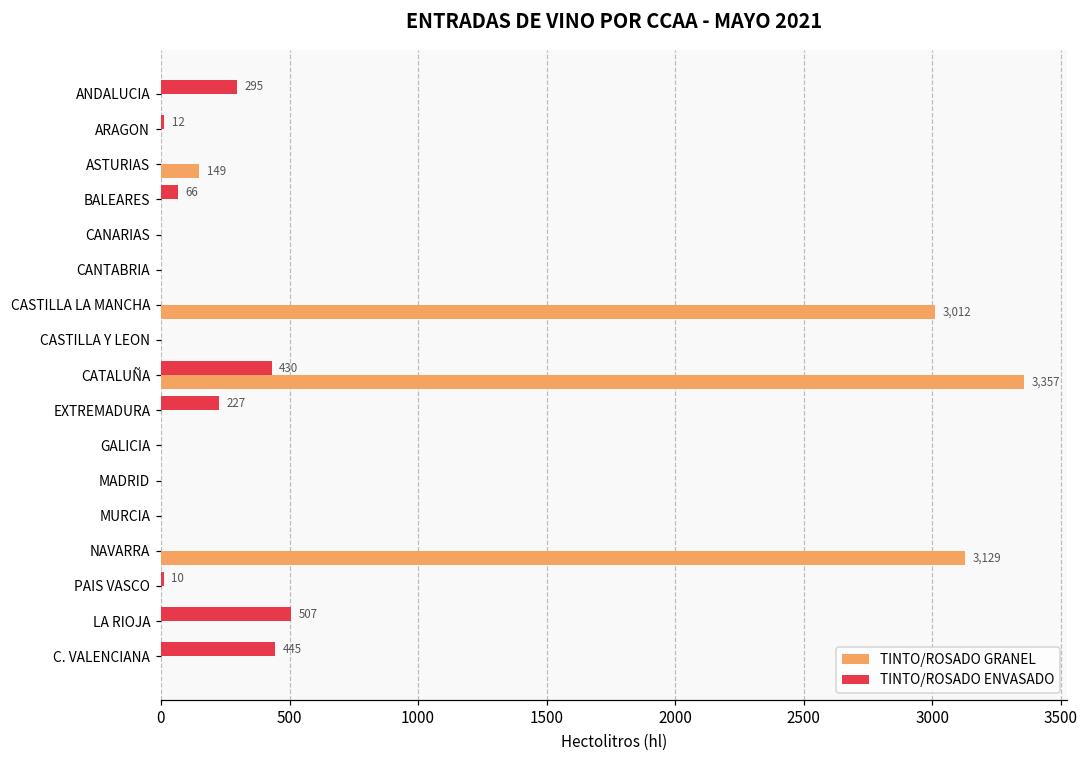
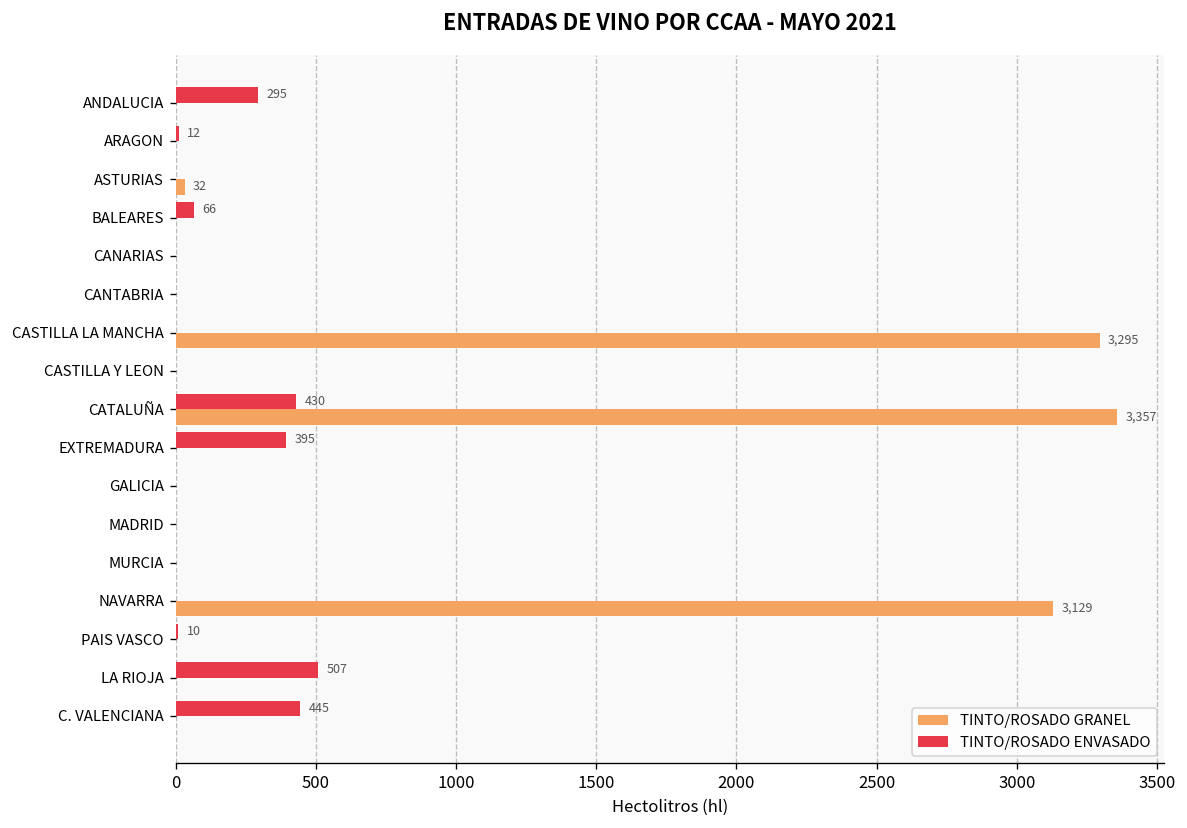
  {
    "TINTO/ROSADO GRANEL": {
-     "ASTURIAS": "149",
-     "CASTILLA LA MANCHA": "3,012",
+     "ASTURIAS": "32",
+     "CASTILLA LA MANCHA": "3,295",
      "CATALUÑA": "3,357",
      "NAVARRA": "3,129"
    },
    "TINTO/ROSADO ENVASADO": {
      "ANDALUCIA": "295",
      "ARAGON": "12",
      "BALEARES": "66",
      "CATALUÑA": "430",
-     "EXTREMADURA": "227",
+     "EXTREMADURA": "395",
      "PAIS VASCO": "10",
      "LA RIOJA": "507",
      "C. VALENCIANA": "445"
    }
  }
